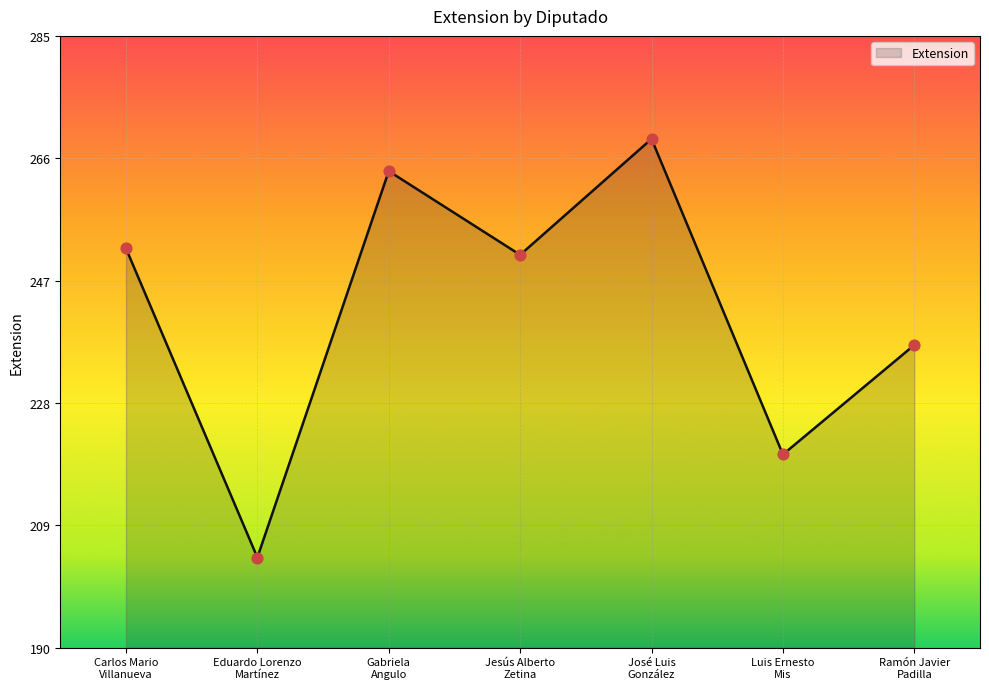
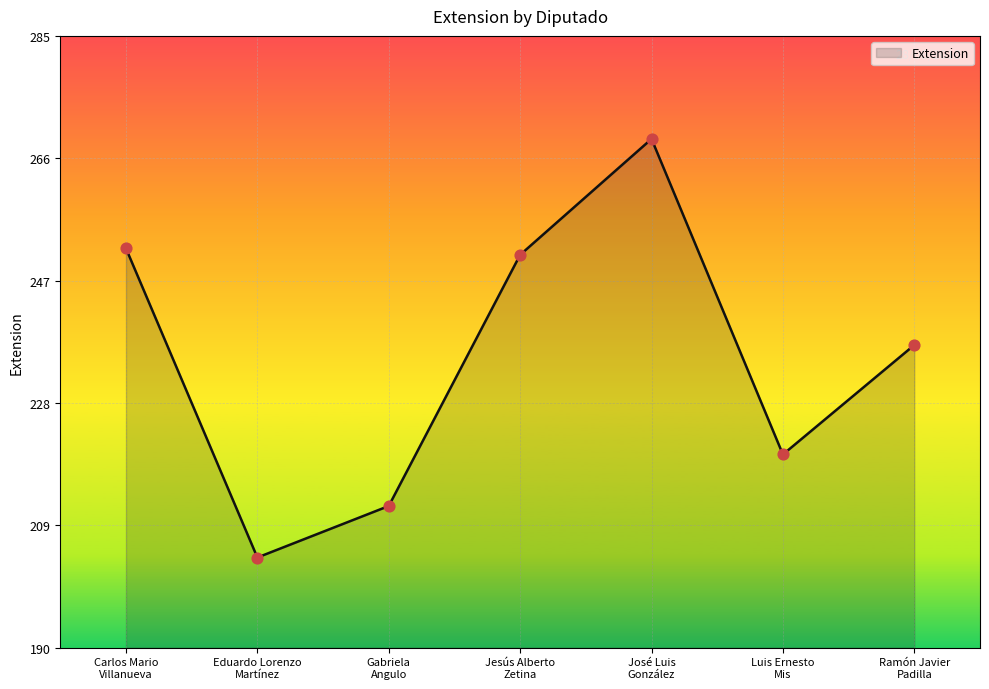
  {
    "Carlos Mario Villanueva": 252,
    "Eduardo Lorenzo Martínez": 204,
-   "Gabriela Angulo": 264,
+   "Gabriela Angulo": 212,
    "Jesús Alberto Zetina": 251,
    "José Luis González": 269,
    "Luis Ernesto Mis": 220,
    "Ramón Javier Padilla": 237
  }
